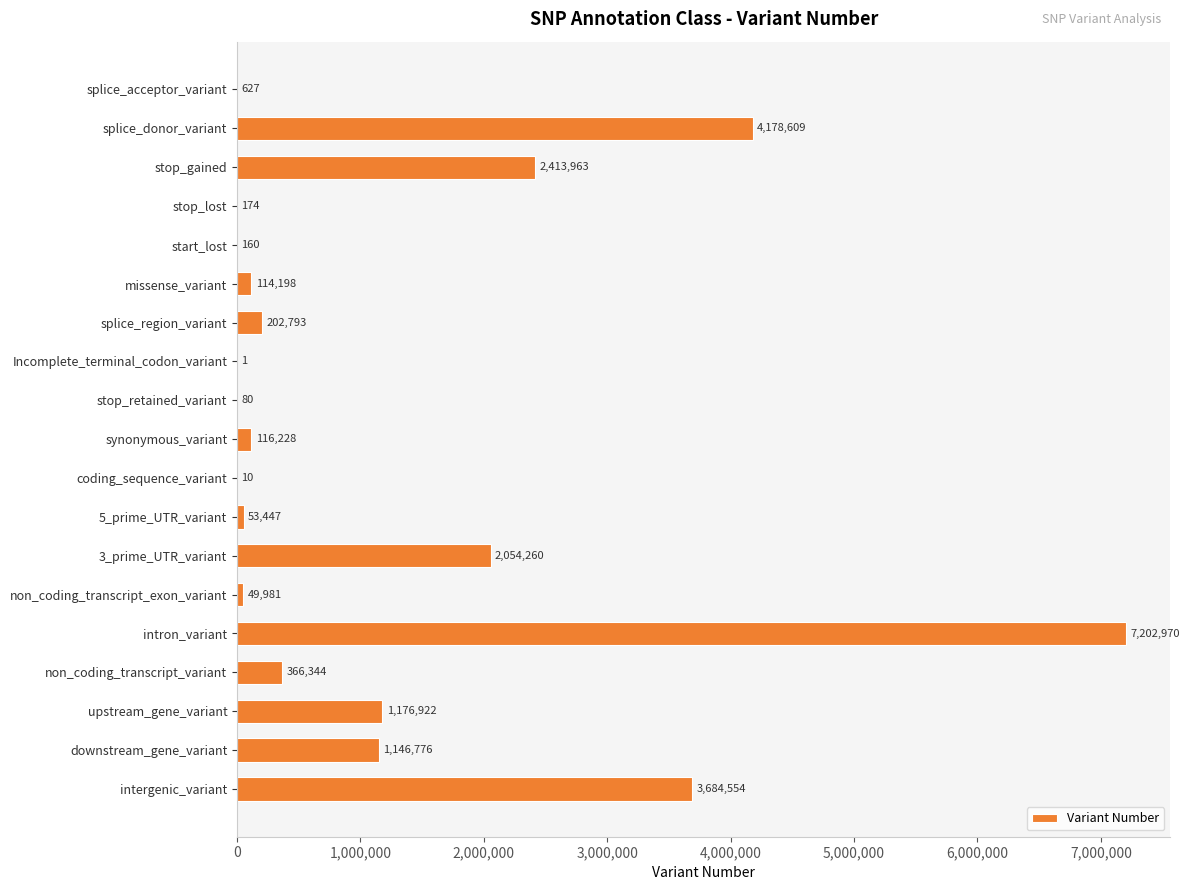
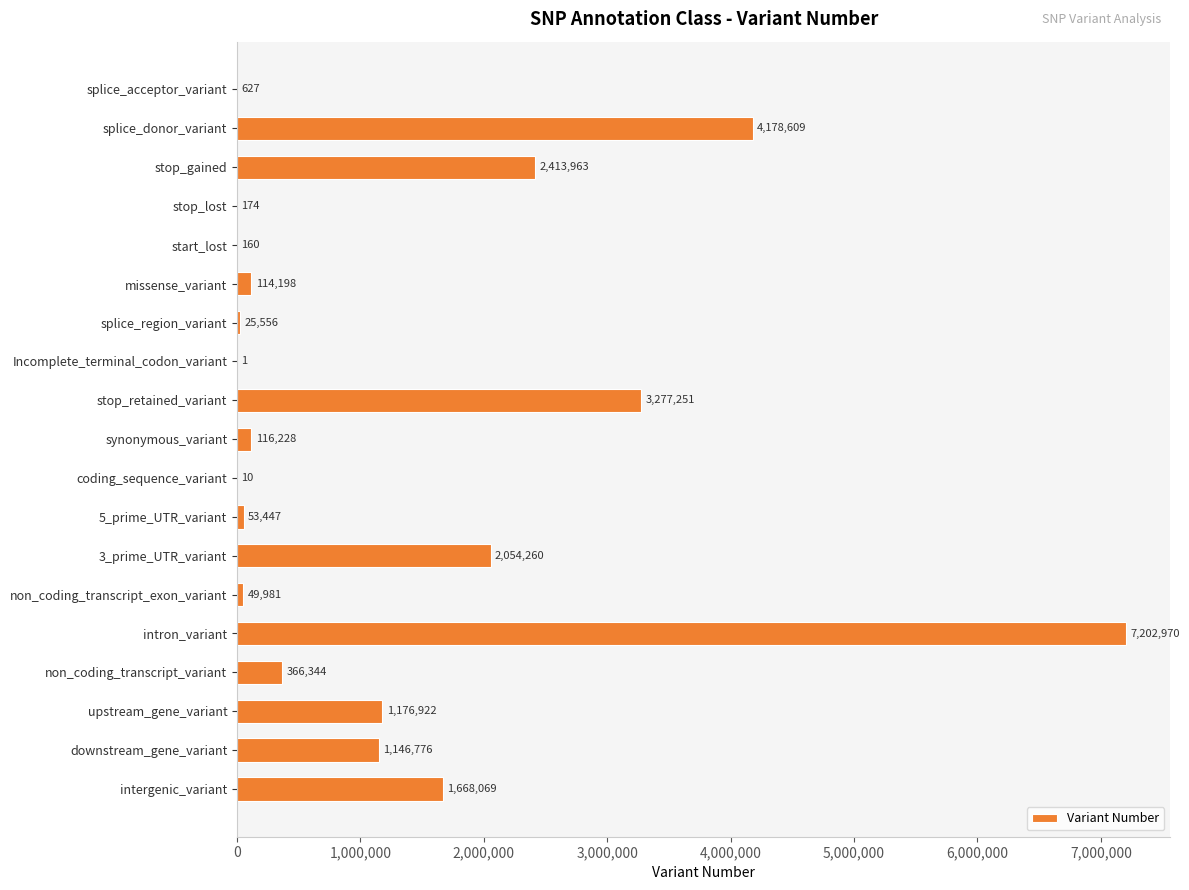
  {
    "splice_acceptor_variant": "627",
    "splice_donor_variant": "4,178,609",
    "stop_gained": "2,413,963",
    "stop_lost": "174",
    "start_lost": "160",
    "missense_variant": "114,198",
-   "splice_region_variant": "202,793",
+   "splice_region_variant": "25,556",
    "Incomplete_terminal_codon_variant": "1",
-   "stop_retained_variant": "80",
+   "stop_retained_variant": "3,277,251",
    "synonymous_variant": "116,228",
    "coding_sequence_variant": "10",
    "5_prime_UTR_variant": "53,447",
    "3_prime_UTR_variant": "2,054,260",
    "non_coding_transcript_exon_variant": "49,981",
    "intron_variant": "7,202,970",
    "non_coding_transcript_variant": "366,344",
    "upstream_gene_variant": "1,176,922",
    "downstream_gene_variant": "1,146,776",
-   "intergenic_variant": "3,684,554"
+   "intergenic_variant": "1,668,069"
  }
